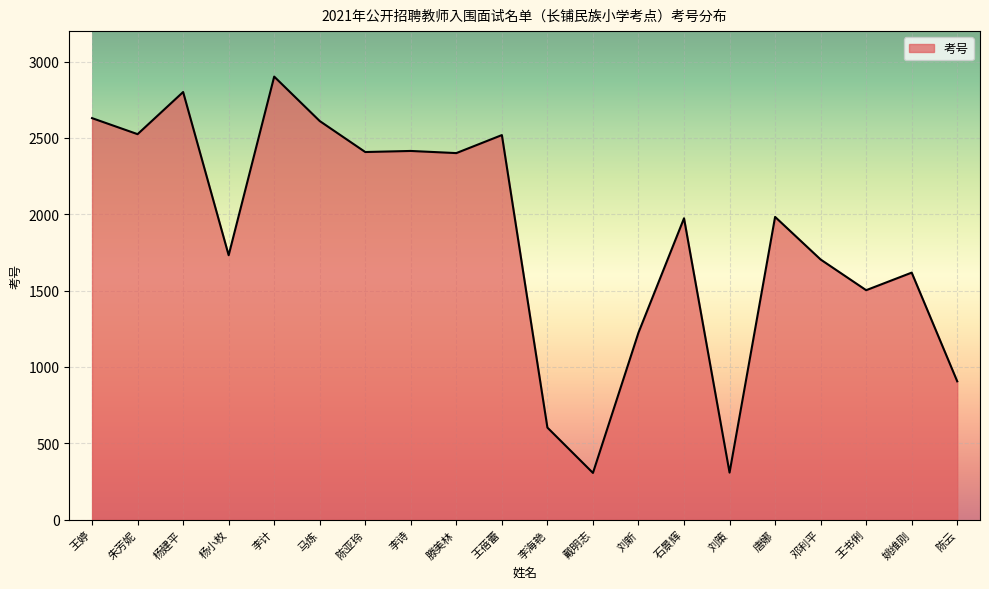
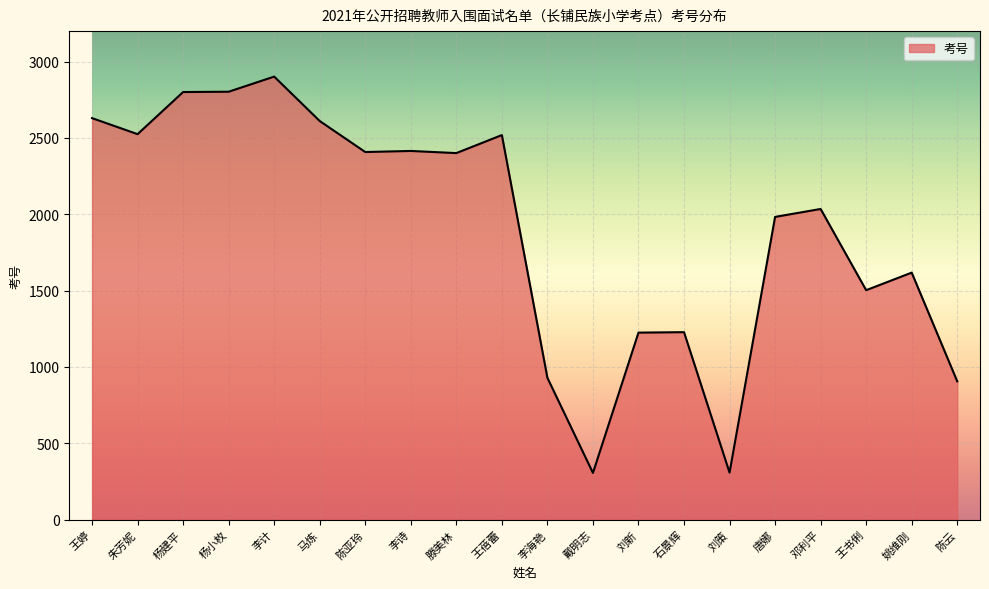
  {
    "王婷": 2630,
    "朱芳妮": 2530,
    "杨建平": 2800,
-   "杨小枚": 1730,
+   "杨小枚": 2800,
    "李计": 2900,
    "马炼": 2610,
    "陈亚玲": 2410,
    "李诗": 2420,
    "滕美林": 2400,
    "王蓓蕾": 2520,
-   "李海艳": 600,
+   "李海艳": 930,
    "戴明志": 310,
    "刘新": 1230,
-   "石景辉": 1970,
+   "石景辉": 1230,
    "刘策": 310,
    "唐娜": 1980,
-   "邓利平": 1700,
+   "邓利平": 2040,
    "王书俐": 1500,
    "姚维刚": 1620,
    "陈云": 910
  }
